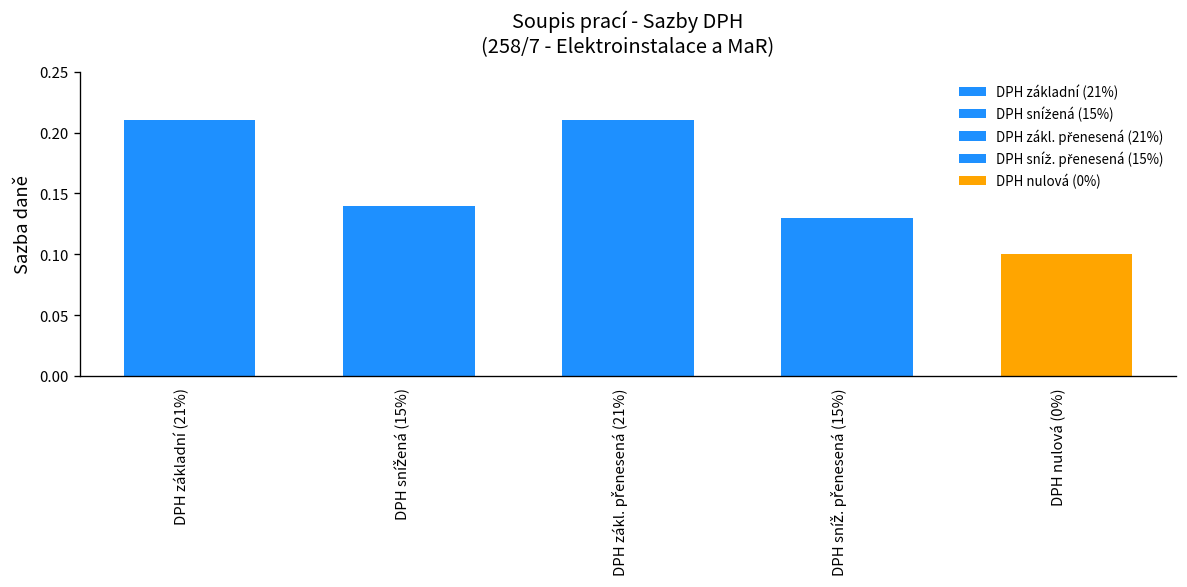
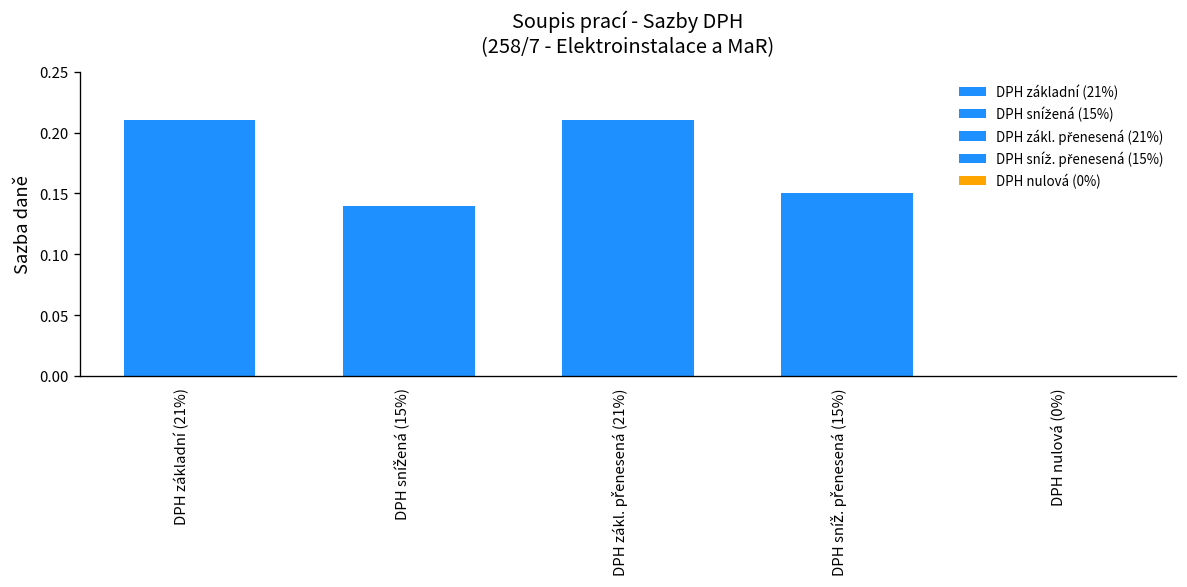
  {
    "DPH základní (21%)": 0.21,
    "DPH snížená (15%)": 0.14,
    "DPH zákl. přenesená (21%)": 0.21,
-   "DPH sníž. přenesená (15%)": 0.13,
-   "DPH nulová (0%)": 0.1
+   "DPH sníž. přenesená (15%)": 0.15,
+   "DPH nulová (0%)": 0.0
  }
